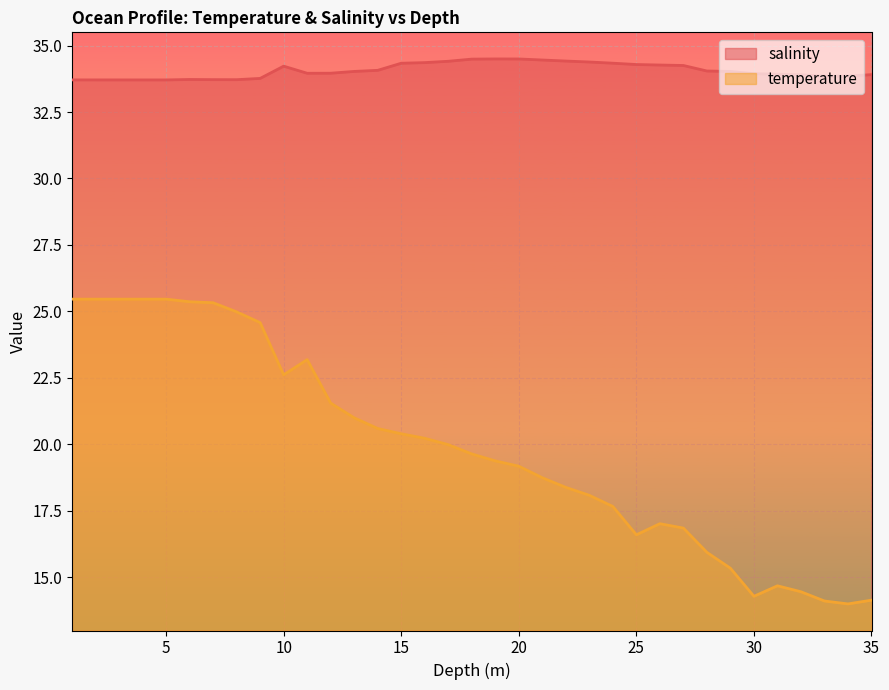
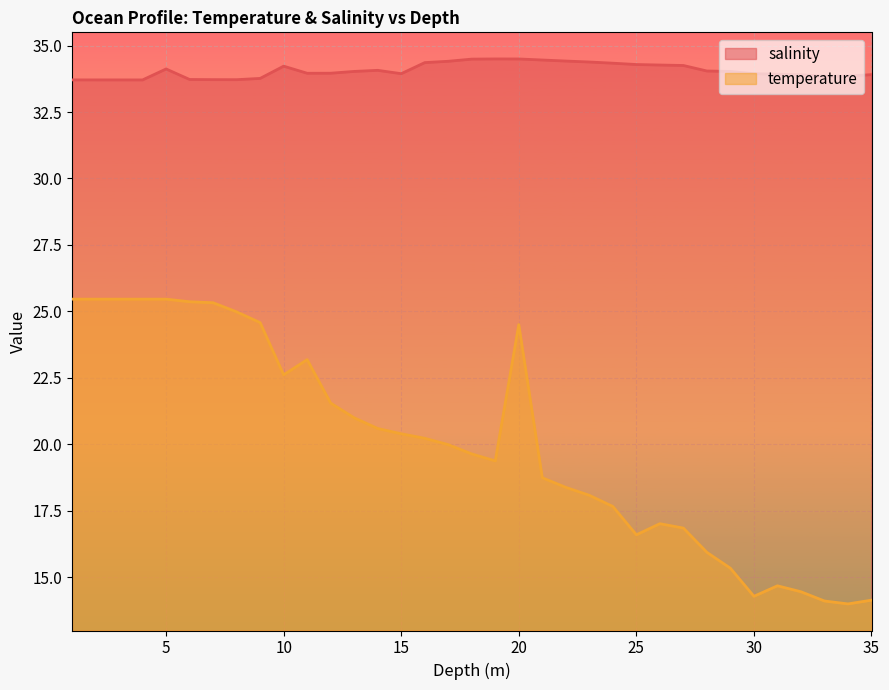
  {
    "salinity": {
-     "5": 33.7,
+     "5": 34.1,
      "10": 34.2,
-     "15": 34.3,
+     "15": 33.9,
      "20": 34.5,
      "25": 34.3,
      "35": 33.9
    },
    "temperature": {
      "5": 25.5,
      "10": 22.6,
      "15": 20.4,
-     "20": 19.2,
+     "20": 24.5,
      "25": 16.6,
      "30": 14.3,
      "35": 14.1
    }
  }
